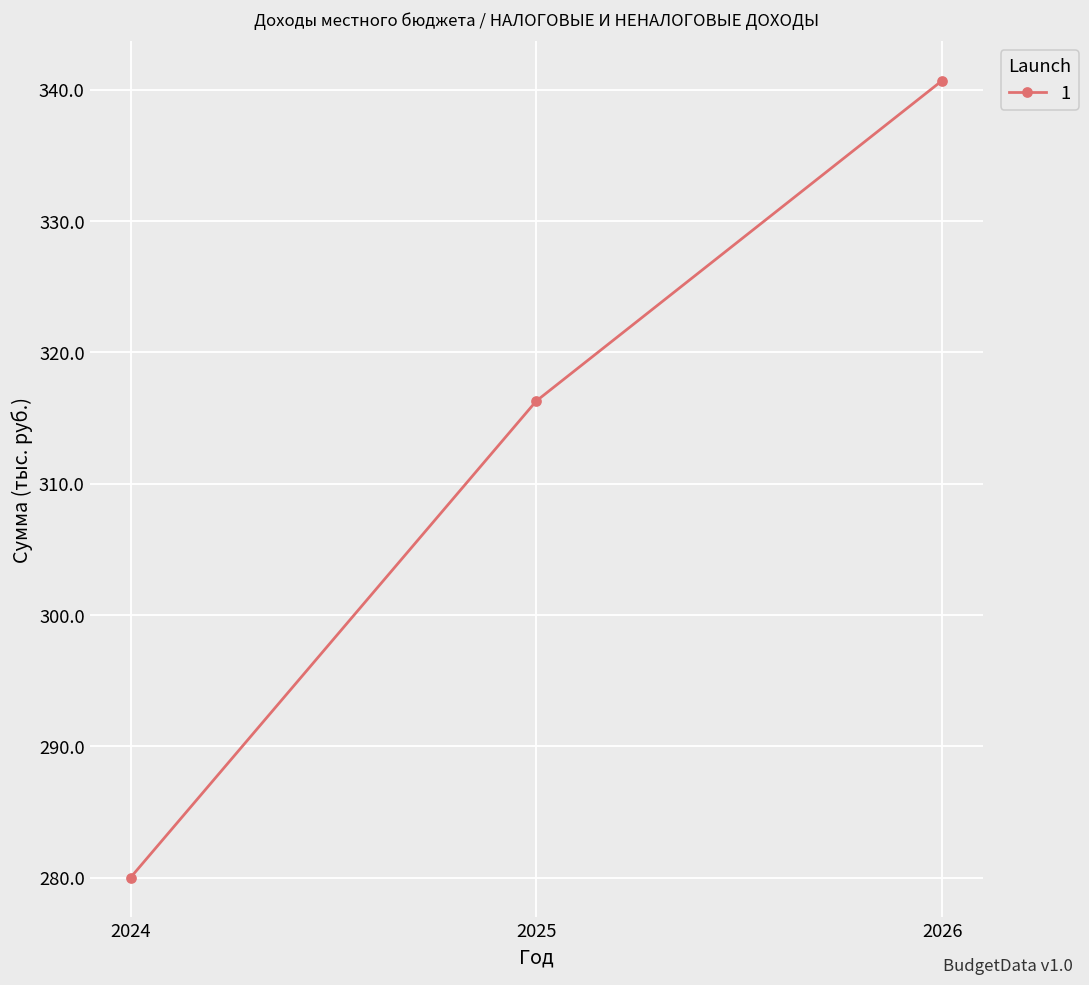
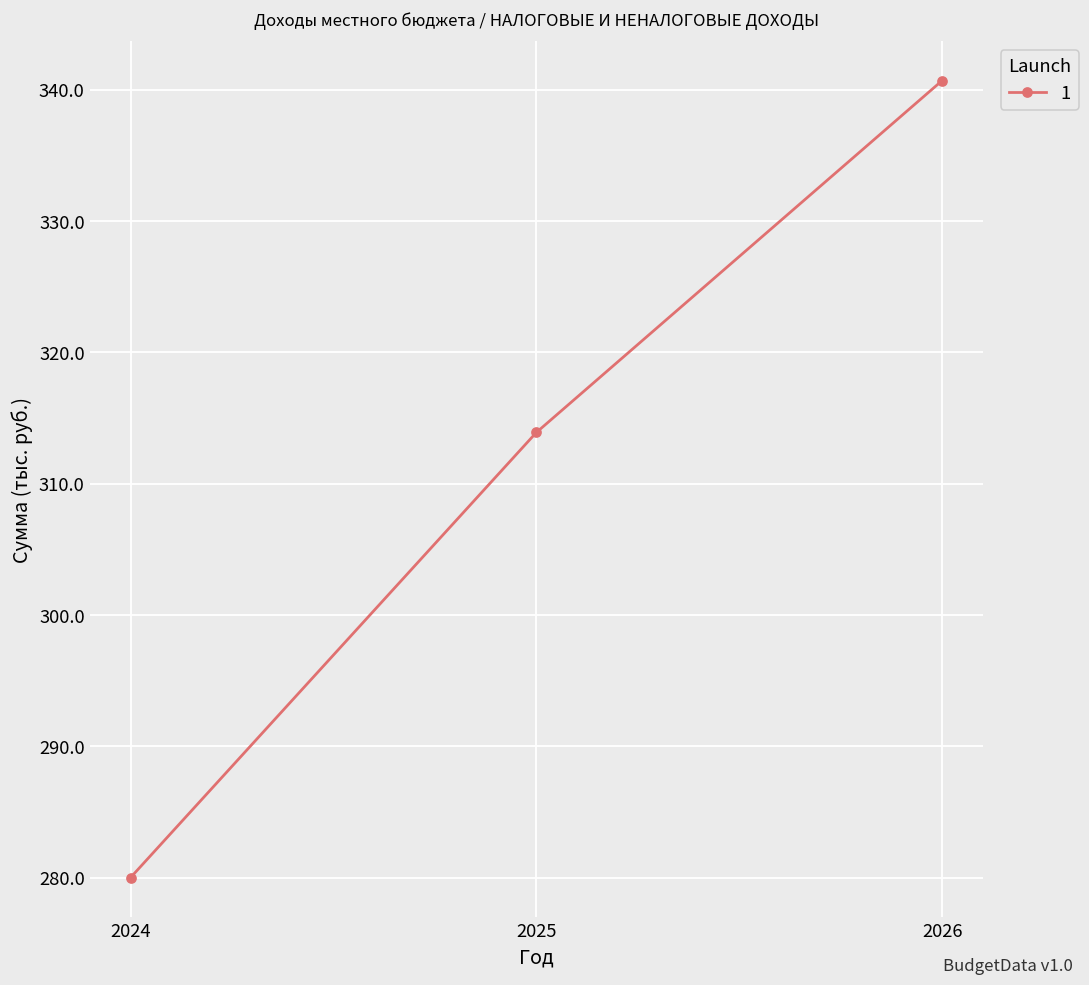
  {
    "2024": 280.0,
-   "2025": 316.3,
+   "2025": 313.9,
    "2026": 340.7
  }
